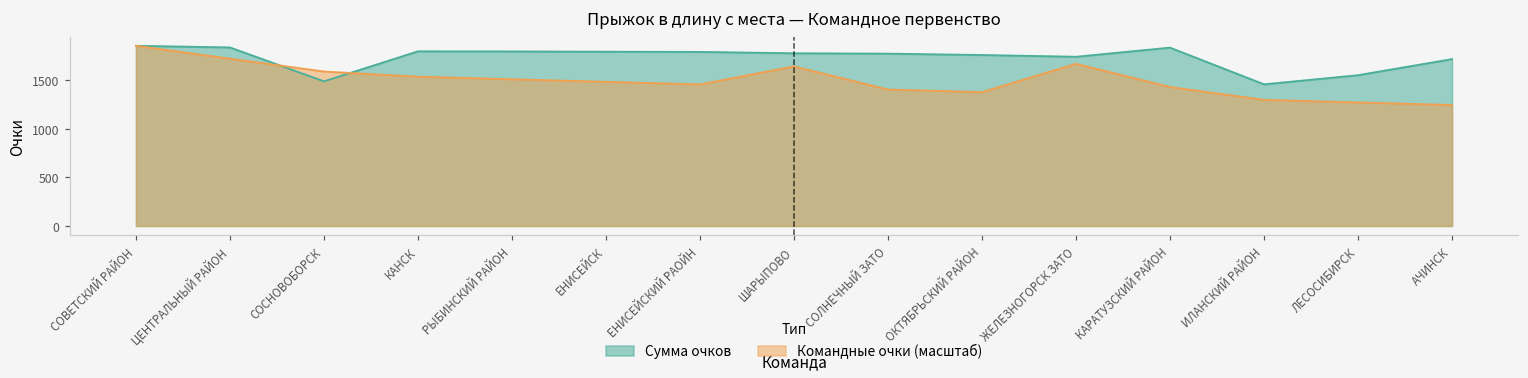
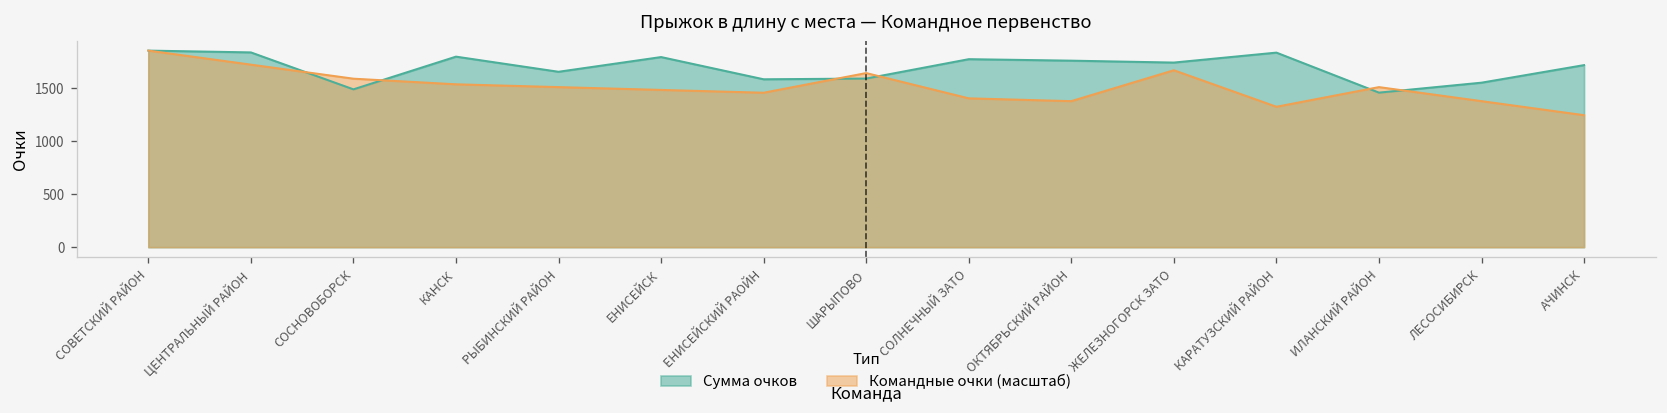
  {
    "Сумма очков": {
      "ЦЕНТРАЛЬНЫЙ РАЙОН": 1800,
      "СОСНОВОБОРСК": 1500,
      "КАНСК": 1800,
-     "РЫБИНСКИЙ РАЙОН": 1800,
+     "РЫБИНСКИЙ РАЙОН": 1700,
      "ЕНИСЕЙСК": 1800,
-     "ЕНИСЕЙСКИЙ РАОЙН": 1800,
-     "ШАРЫПОВО": 1800,
+     "ЕНИСЕЙСКИЙ РАОЙН": 1600,
+     "ШАРЫПОВО": 1600,
      "СОЛНЕЧНЫЙ ЗАТО": 1800,
      "ОКТЯБРЬСКИЙ РАЙОН": 1800,
      "ЖЕЛЕЗНОГОРСК ЗАТО": 1700,
      "КАРАТУЗСКИЙ РАЙОН": 1800,
      "ИЛАНСКИЙ РАЙОН": 1500,
      "ЛЕСОСИБИРСК": 1600,
      "АЧИНСК": 1700
    },
    "Командные очки (масштаб)": {
      "ЦЕНТРАЛЬНЫЙ РАЙОН": 1700,
      "СОСНОВОБОРСК": 1600,
      "КАНСК": 1500,
      "РЫБИНСКИЙ РАЙОН": 1500,
      "ЕНИСЕЙСК": 1500,
      "ЕНИСЕЙСКИЙ РАОЙН": 1500,
      "ШАРЫПОВО": 1600,
      "СОЛНЕЧНЫЙ ЗАТО": 1400,
      "ОКТЯБРЬСКИЙ РАЙОН": 1400,
      "ЖЕЛЕЗНОГОРСК ЗАТО": 1700,
-     "КАРАТУЗСКИЙ РАЙОН": 1400,
-     "ИЛАНСКИЙ РАЙОН": 1300,
-     "ЛЕСОСИБИРСК": 1300,
+     "КАРАТУЗСКИЙ РАЙОН": 1300,
+     "ИЛАНСКИЙ РАЙОН": 1500,
+     "ЛЕСОСИБИРСК": 1400,
      "АЧИНСК": 1200
    }
  }
